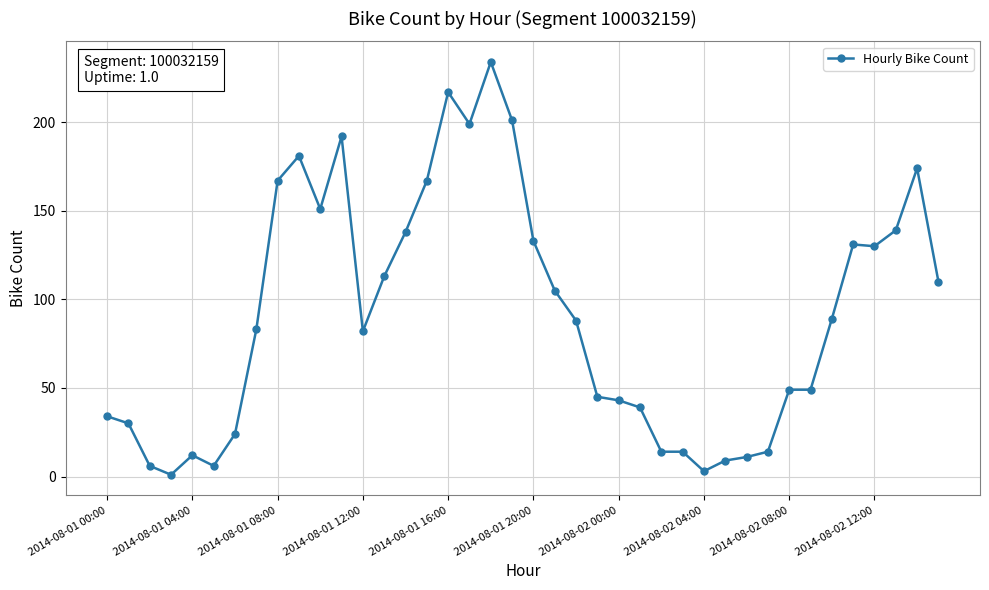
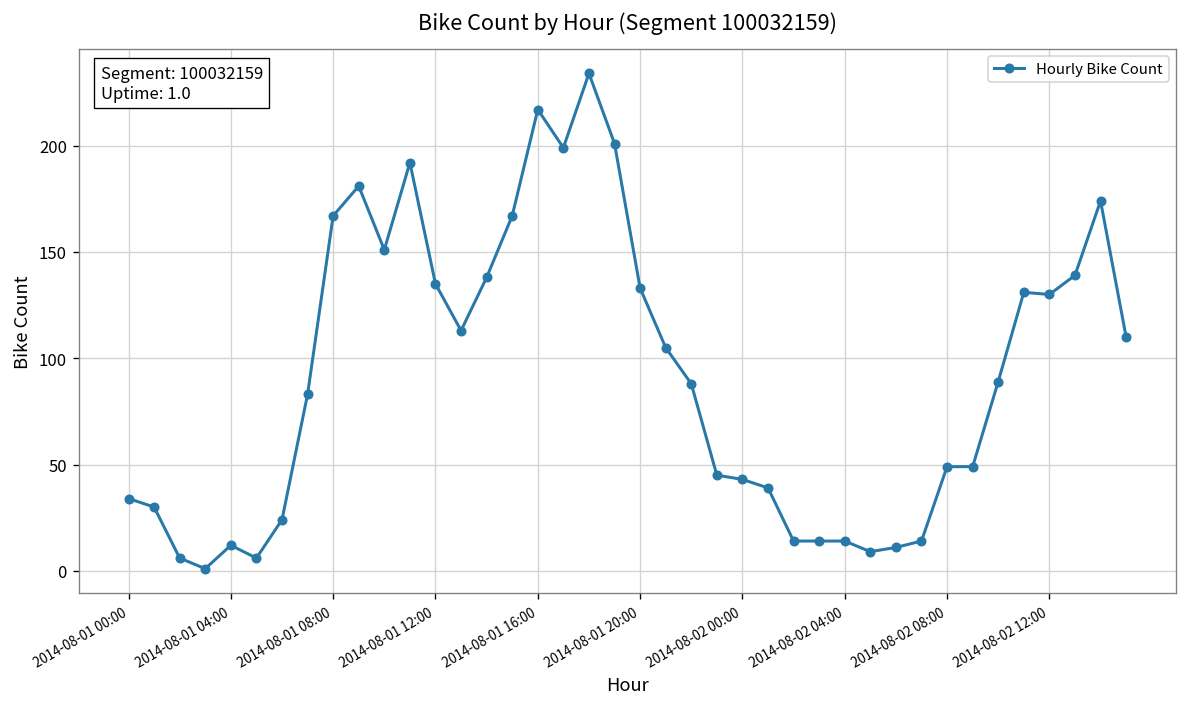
  {
    "2014-08-01 00:00": 34,
    "2014-08-01 04:00": 12,
    "2014-08-01 08:00": 167,
-   "2014-08-01 12:00": 82,
+   "2014-08-01 12:00": 135,
    "2014-08-01 16:00": 217,
    "2014-08-01 20:00": 133,
    "2014-08-02 00:00": 43,
-   "2014-08-02 04:00": 3,
+   "2014-08-02 04:00": 14,
    "2014-08-02 08:00": 49,
    "2014-08-02 12:00": 130
  }
